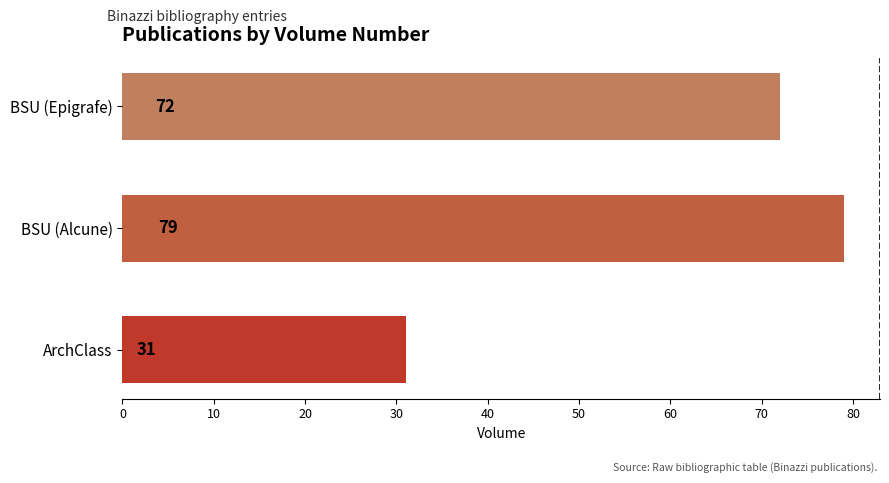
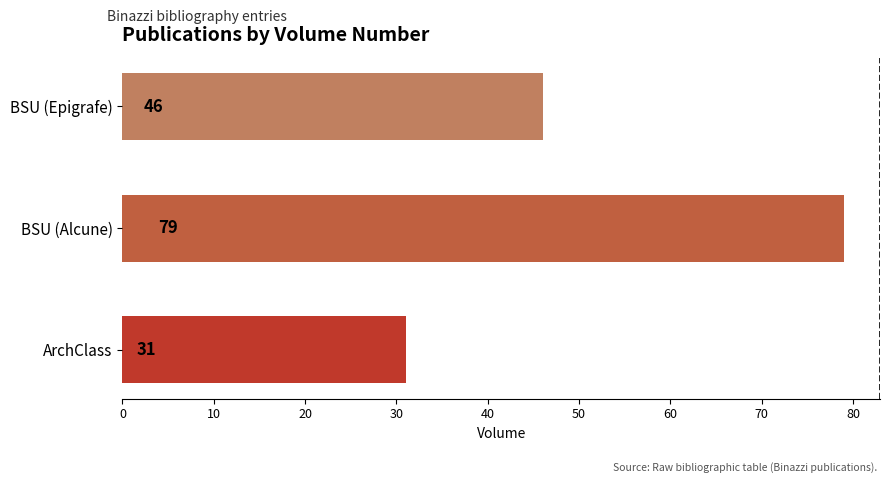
  {
-   "BSU (Epigrafe)": 72,
+   "BSU (Epigrafe)": 46,
    "BSU (Alcune)": 79,
    "ArchClass": 31
  }
